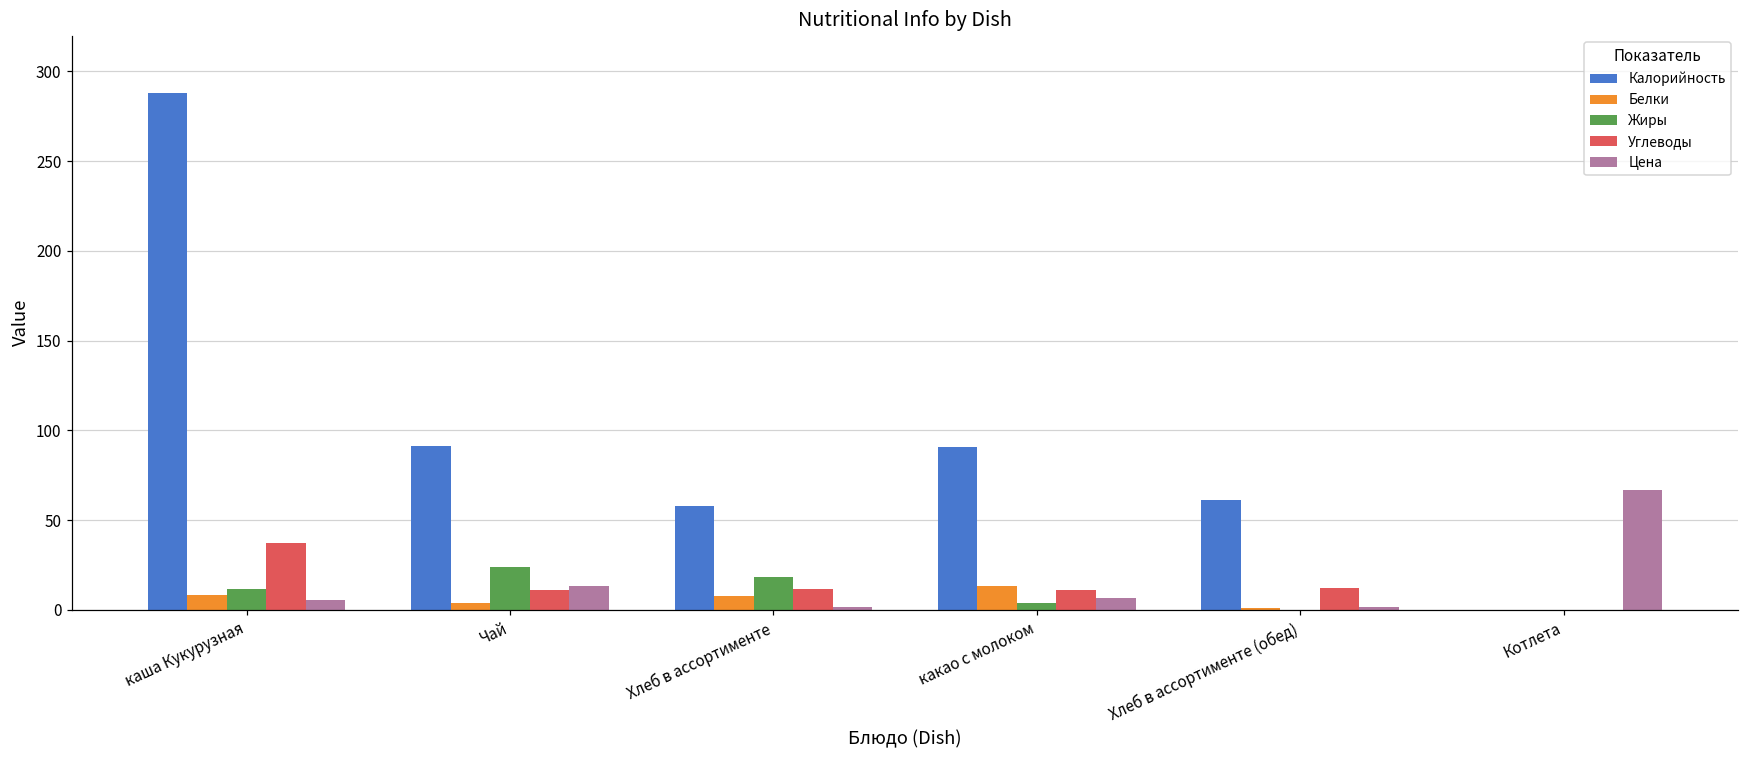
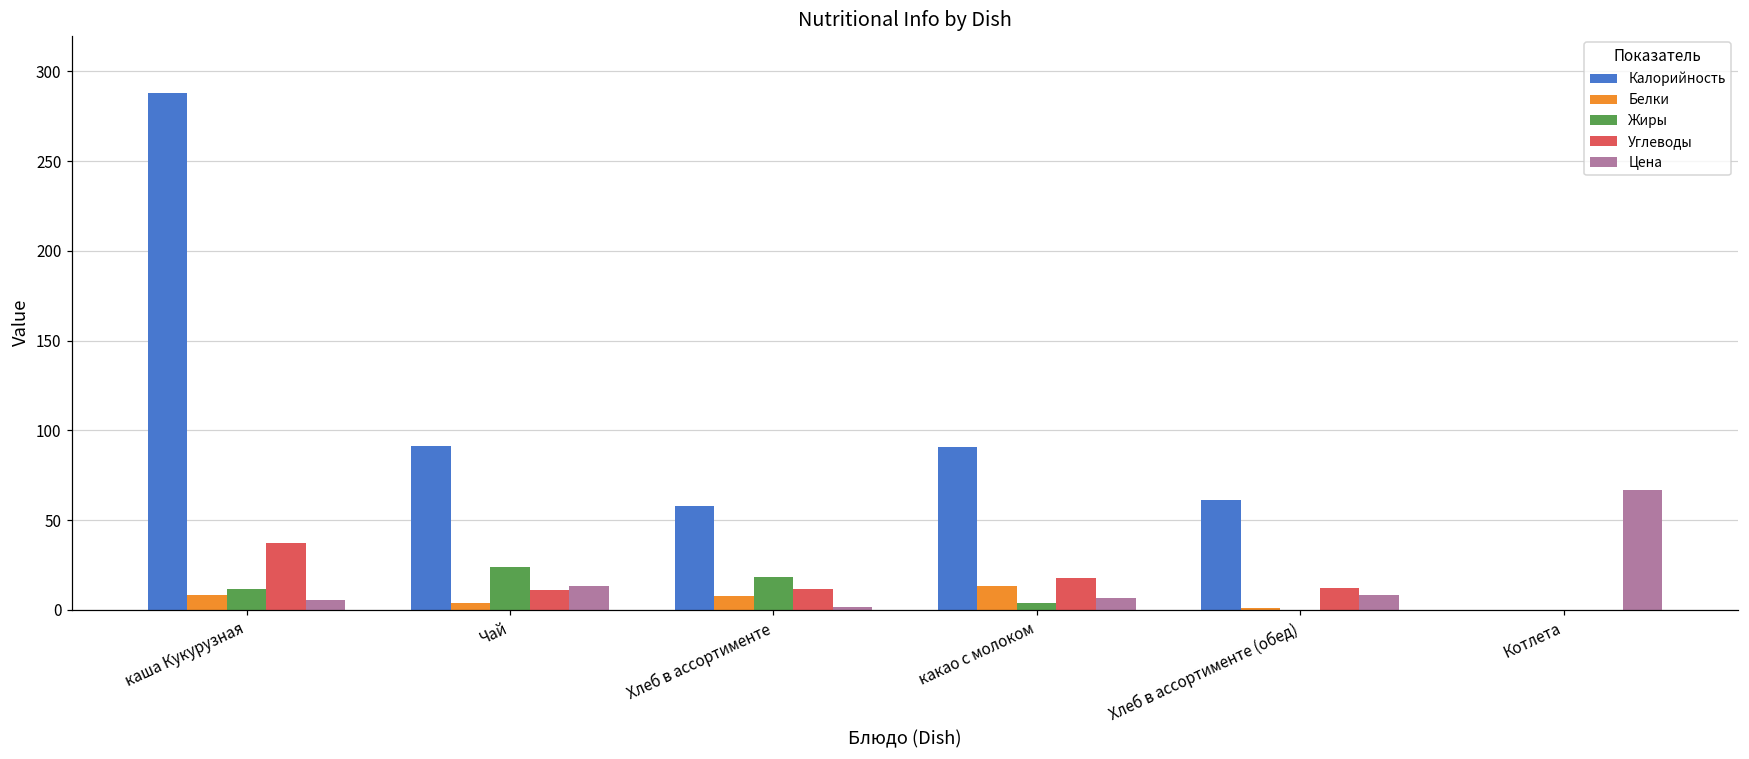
  {
    "Калорийность": {
      "каша Кукурузная": 288,
      "Чай": 91,
      "Хлеб в ассортименте": 58,
      "какао с молоком": 91,
      "Хлеб в ассортименте (обед)": 61,
      "Котлета": 0
    },
    "Белки": {
      "каша Кукурузная": 8,
      "Чай": 4,
      "Хлеб в ассортименте": 8,
      "какао с молоком": 13,
      "Котлета": 0
    },
    "Жиры": {
      "каша Кукурузная": 12,
      "Чай": 24,
      "Хлеб в ассортименте": 18,
      "какао с молоком": 4,
      "Хлеб в ассортименте (обед)": 0,
      "Котлета": 0
    },
    "Углеводы": {
      "каша Кукурузная": 38,
      "Чай": 11,
      "Хлеб в ассортименте": 12,
-     "какао с молоком": 11,
+     "какао с молоком": 18,
      "Хлеб в ассортименте (обед)": 12,
      "Котлета": 0
    },
    "Цена": {
      "каша Кукурузная": 5,
      "Чай": 13,
      "какао с молоком": 7,
-     "Хлеб в ассортименте (обед)": 1,
+     "Хлеб в ассортименте (обед)": 8,
      "Котлета": 67
    }
  }
